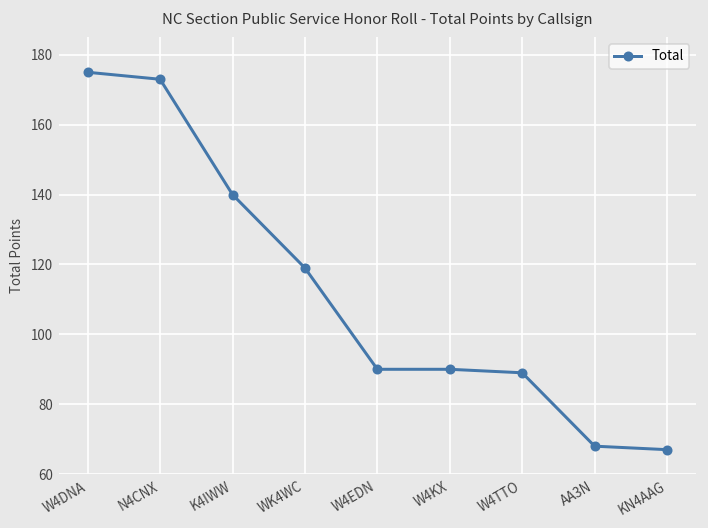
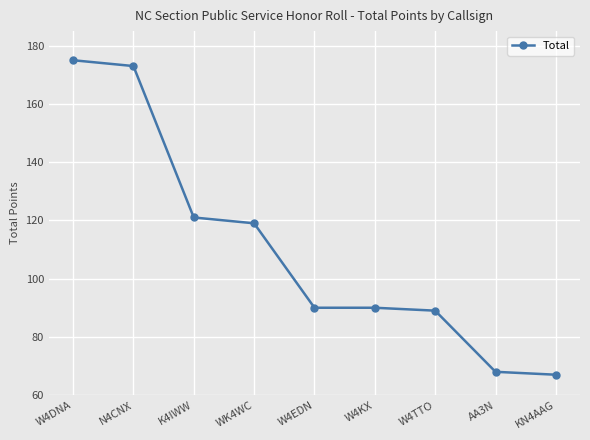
  {
    "W4DNA": 175,
    "N4CNX": 173,
-   "K4IWW": 140,
+   "K4IWW": 121,
    "WK4WC": 119,
    "W4EDN": 90,
    "W4KX": 90,
    "W4TTO": 89,
    "AA3N": 68,
    "KN4AAG": 67
  }
